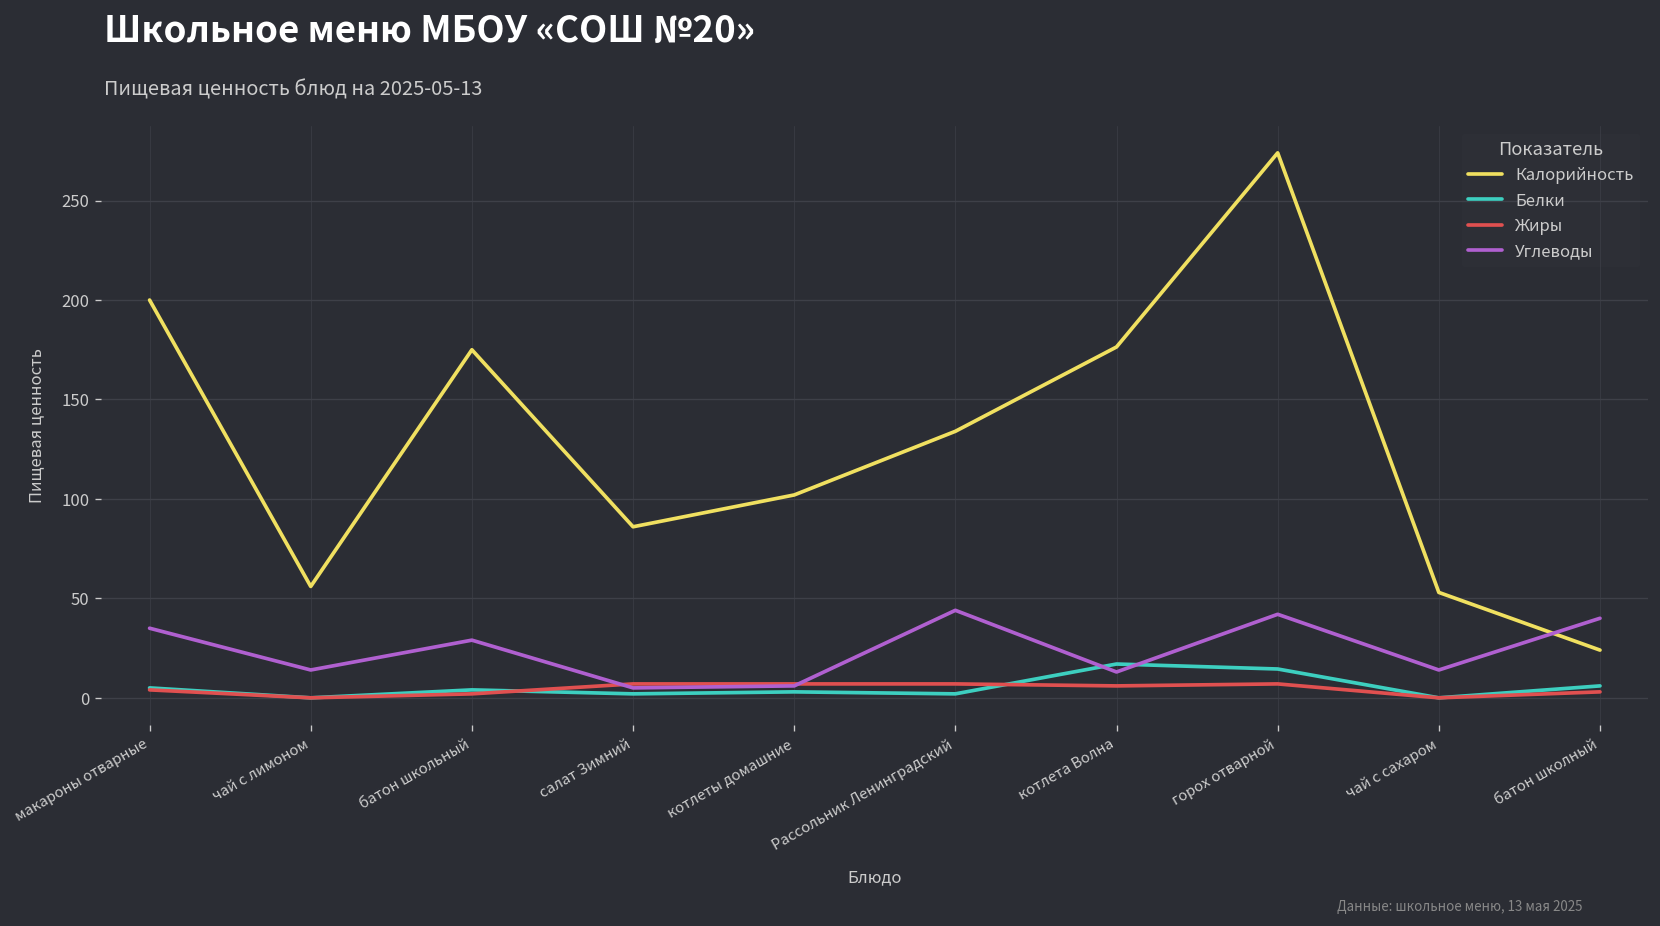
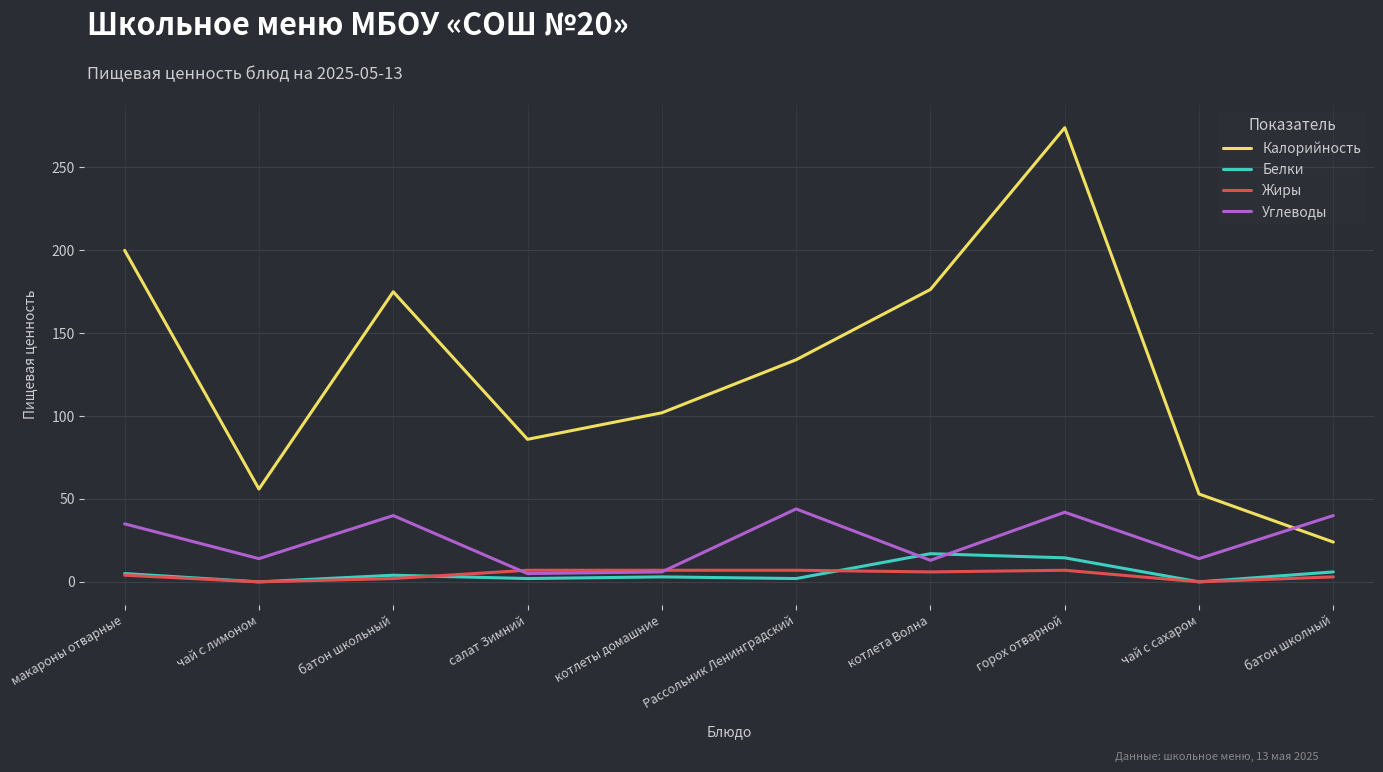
  {
    "Калорийность": {
      "макароны отварные": 200,
      "чай с лимоном": 56,
      "батон школьный": 175,
      "салат Зимний": 86,
      "котлеты домашние": 102,
      "Рассольник Ленинградский": 134,
      "котлета Волна": 176,
      "горох отварной": 274,
      "чай с сахаром": 53,
      "батон школный": 24
    },
    "Белки": {
      "батон школьный": 4,
      "салат Зимний": 2,
      "котлеты домашние": 3,
      "Рассольник Ленинградский": 2,
      "котлета Волна": 17,
      "горох отварной": 15,
      "батон школный": 6
    },
    "Жиры": {
      "батон школьный": 2,
      "салат Зимний": 7,
      "Рассольник Ленинградский": 7,
      "котлета Волна": 6,
      "горох отварной": 7,
      "батон школный": 3
    },
    "Углеводы": {
      "макароны отварные": 35,
      "чай с лимоном": 14,
-     "батон школьный": 29,
+     "батон школьный": 40,
      "салат Зимний": 5,
      "Рассольник Ленинградский": 44,
      "котлета Волна": 13,
      "горох отварной": 42,
      "чай с сахаром": 14,
      "батон школный": 40
    }
  }
